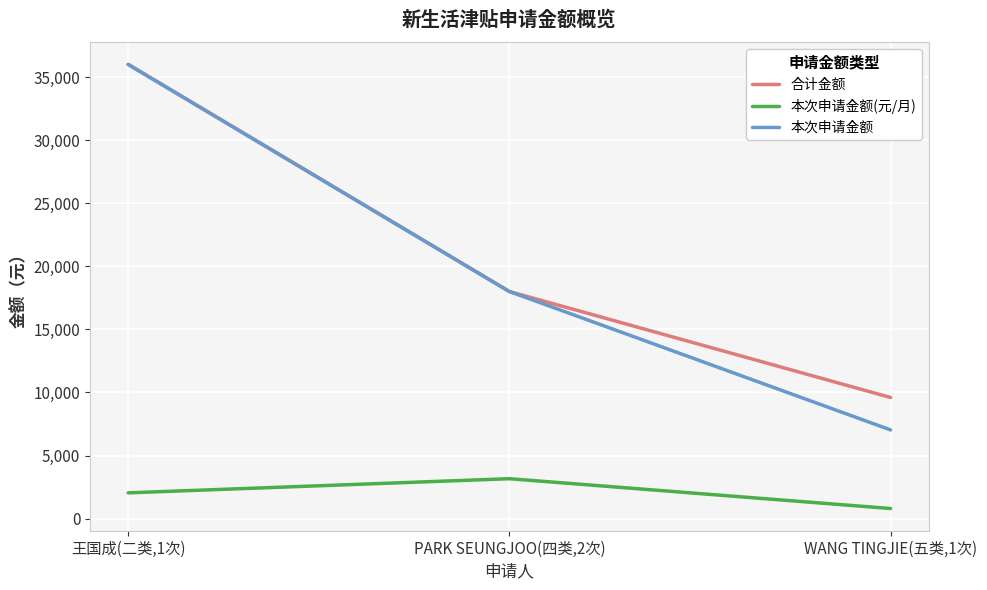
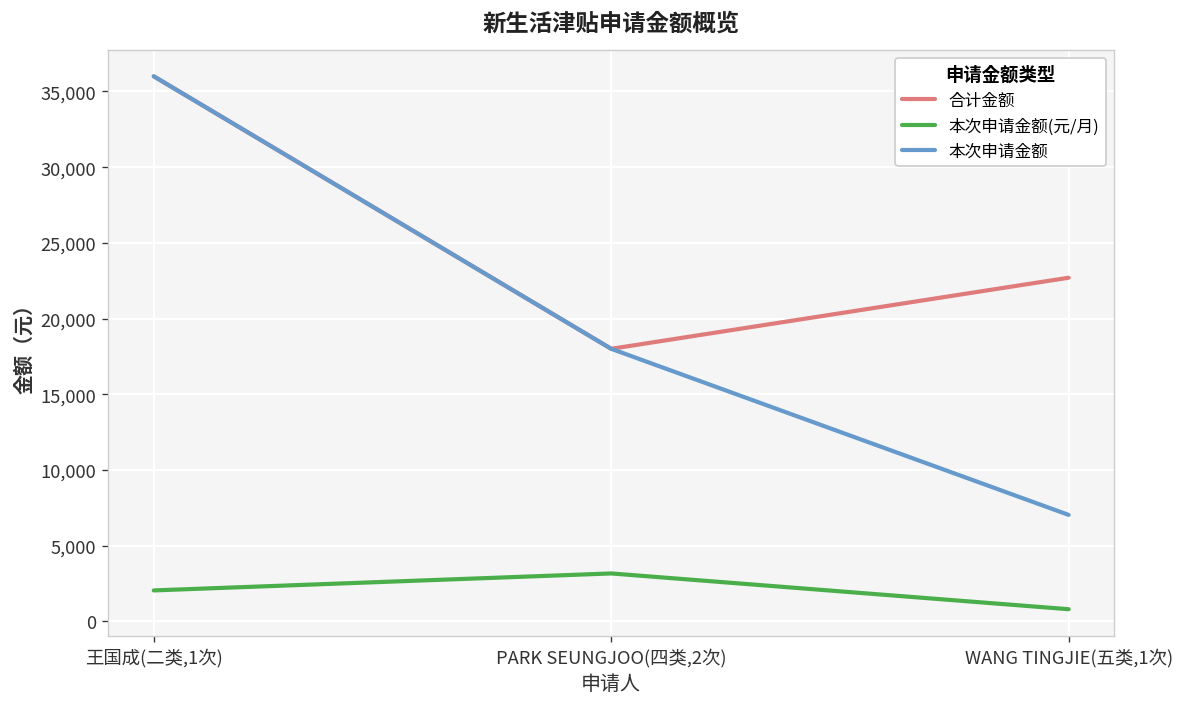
  {
    "合计金额": {
-     "WANG TINGJIE(五类,1次)": "9,600"
+     "WANG TINGJIE(五类,1次)": "22,700"
    },
    "本次申请金额(元/月)": {
      "王国成(二类,1次)": "2,000",
      "PARK SEUNGJOO(四类,2次)": "3,200",
      "WANG TINGJIE(五类,1次)": "800"
    },
    "本次申请金额": {
      "WANG TINGJIE(五类,1次)": "7,000"
    }
  }
